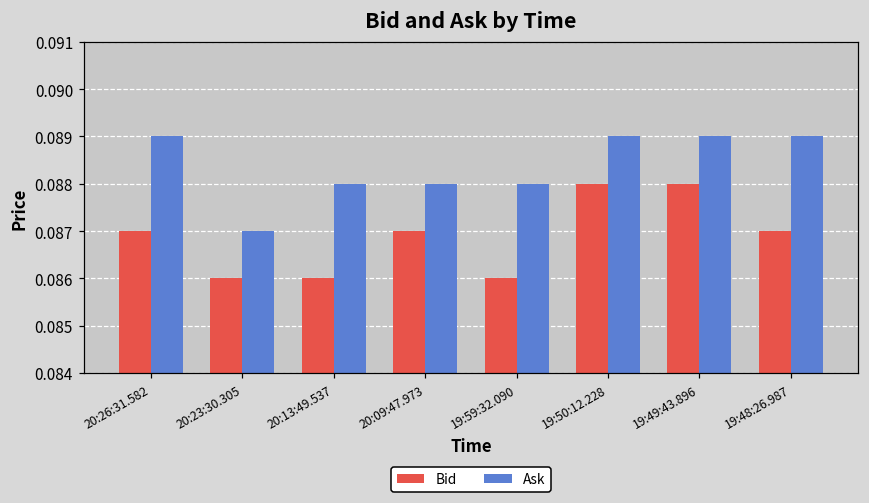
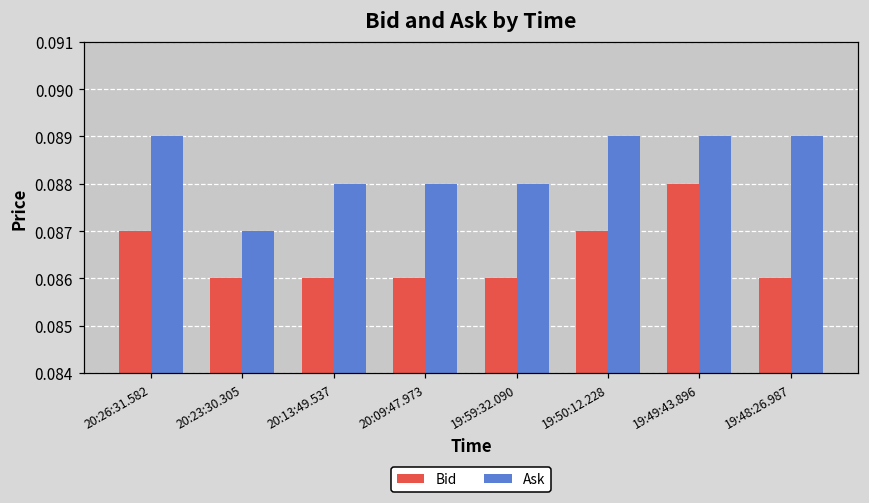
  {
    "Bid": {
      "20:26:31.582": 0.087,
      "20:23:30.305": 0.086,
      "20:13:49.537": 0.086,
-     "20:09:47.973": 0.087,
+     "20:09:47.973": 0.086,
      "19:59:32.090": 0.086,
-     "19:50:12.228": 0.088,
+     "19:50:12.228": 0.087,
      "19:49:43.896": 0.088,
-     "19:48:26.987": 0.087
+     "19:48:26.987": 0.086
    },
    "Ask": {
      "20:26:31.582": 0.089,
      "20:23:30.305": 0.087,
      "20:13:49.537": 0.088,
      "20:09:47.973": 0.088,
      "19:59:32.090": 0.088,
      "19:50:12.228": 0.089,
      "19:49:43.896": 0.089,
      "19:48:26.987": 0.089
    }
  }
